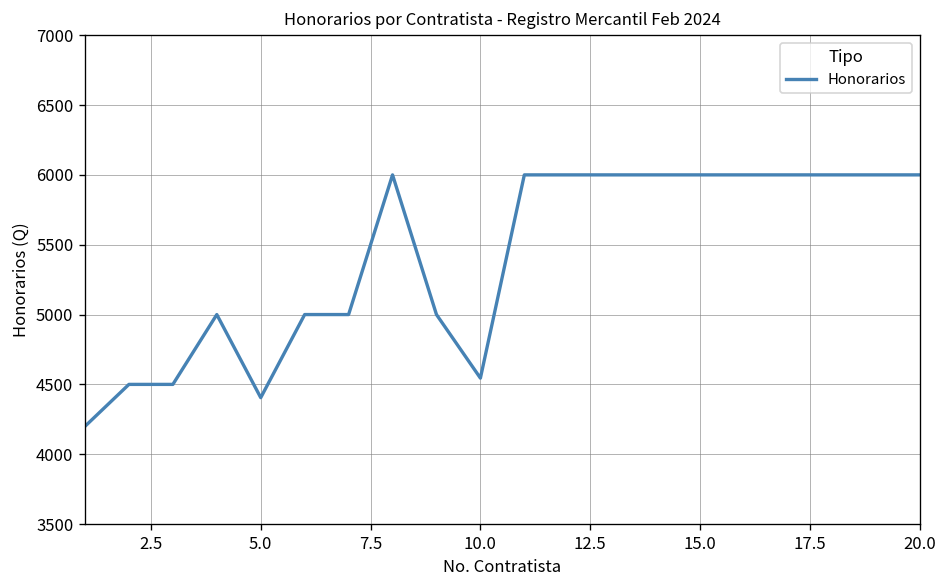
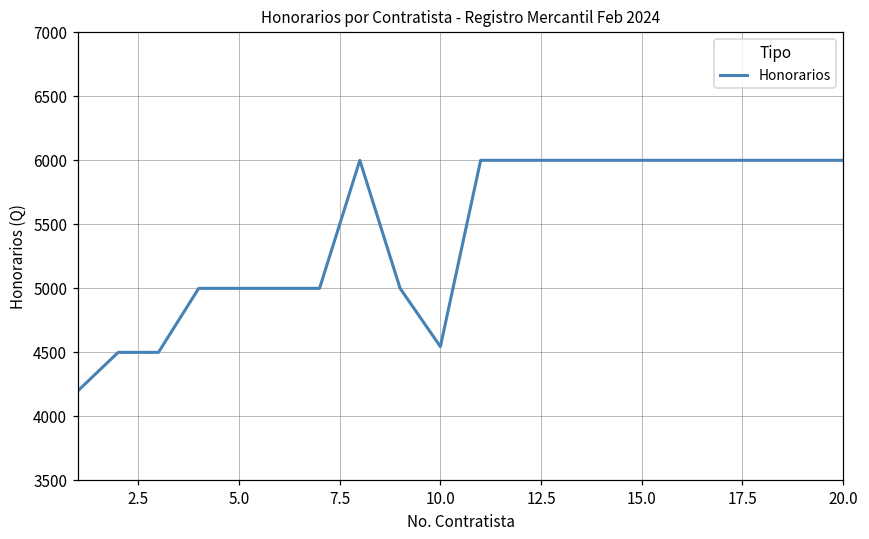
  {
-   "5.0": 4410,
+   "5.0": 5000,
    "10.0": 4550,
    "15.0": 6000,
    "20.0": 6000
  }
